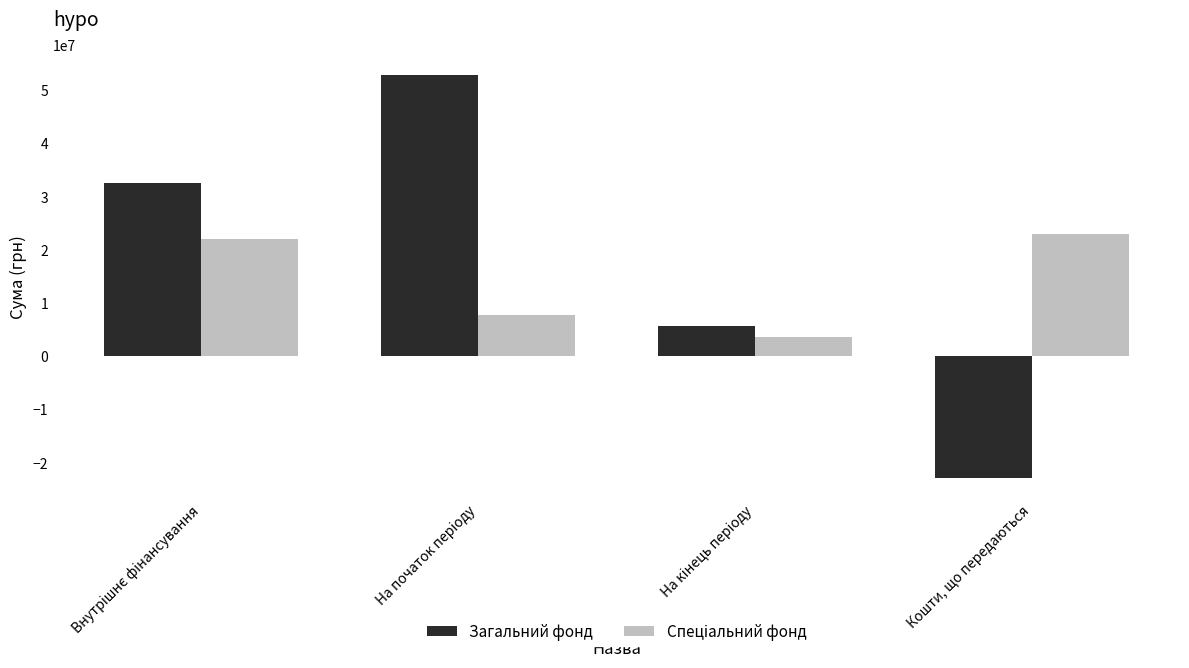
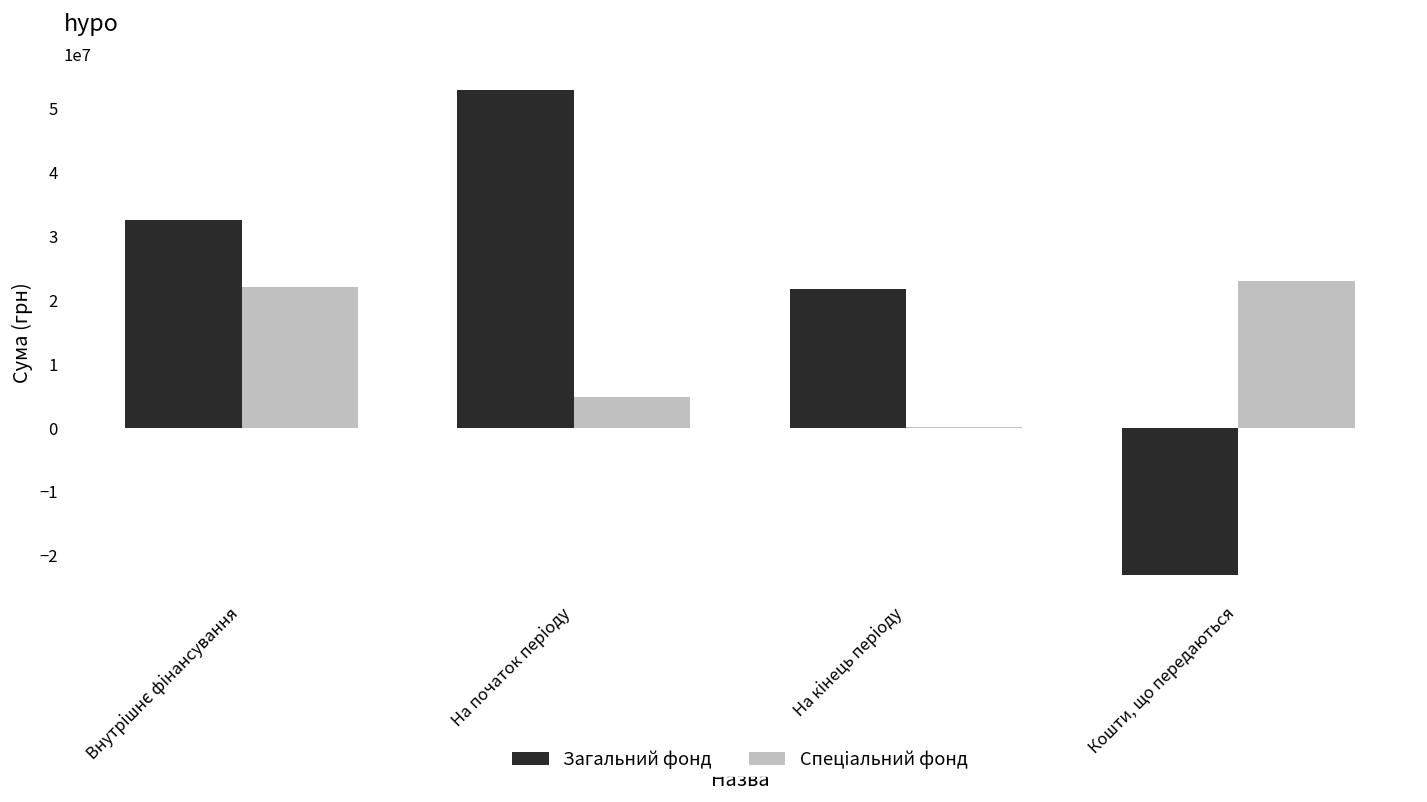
  {
    "Загальний фонд": {
      "Внутрішнє фінансування": 33000000,
      "На початок періоду": 53000000,
-     "На кінець періоду": 6000000,
+     "На кінець періоду": 22000000,
      "Кошти, що передаються": -23000000
    },
    "Спеціальний фонд": {
      "Внутрішнє фінансування": 22000000,
-     "На початок періоду": 8000000,
-     "На кінець періоду": 4000000,
+     "На початок періоду": 5000000,
+     "На кінець періоду": 0,
      "Кошти, що передаються": 23000000
    }
  }
